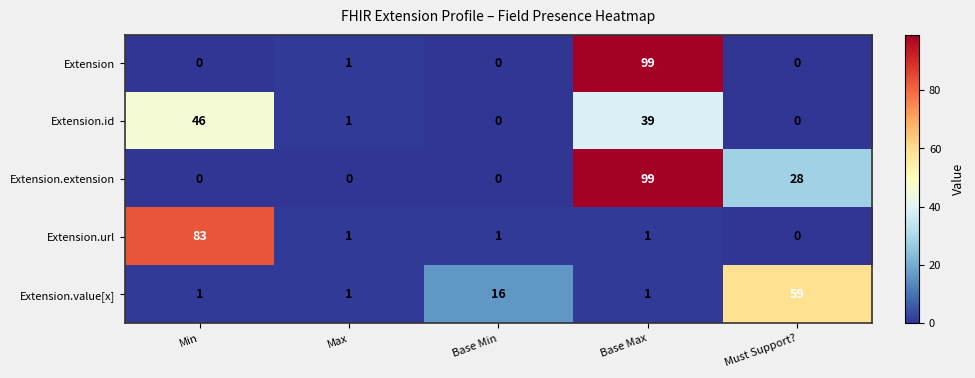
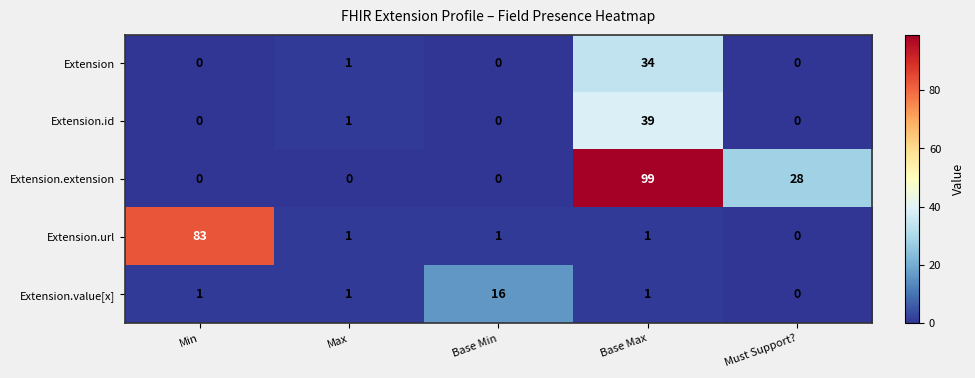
  {
    "Extension": {
      "Min": 0,
      "Max": 1,
      "Base Min": 0,
-     "Base Max": 99,
+     "Base Max": 34,
      "Must Support?": 0
    },
    "Extension.id": {
-     "Min": 46,
+     "Min": 0,
      "Max": 1,
      "Base Min": 0,
      "Base Max": 39,
      "Must Support?": 0
    },
    "Extension.extension": {
      "Min": 0,
      "Max": 0,
      "Base Min": 0,
      "Base Max": 99,
      "Must Support?": 28
    },
    "Extension.url": {
      "Min": 83,
      "Max": 1,
      "Base Min": 1,
      "Base Max": 1,
      "Must Support?": 0
    },
    "Extension.value[x]": {
      "Min": 1,
      "Max": 1,
      "Base Min": 16,
      "Base Max": 1,
-     "Must Support?": 59
+     "Must Support?": 0
    }
  }
